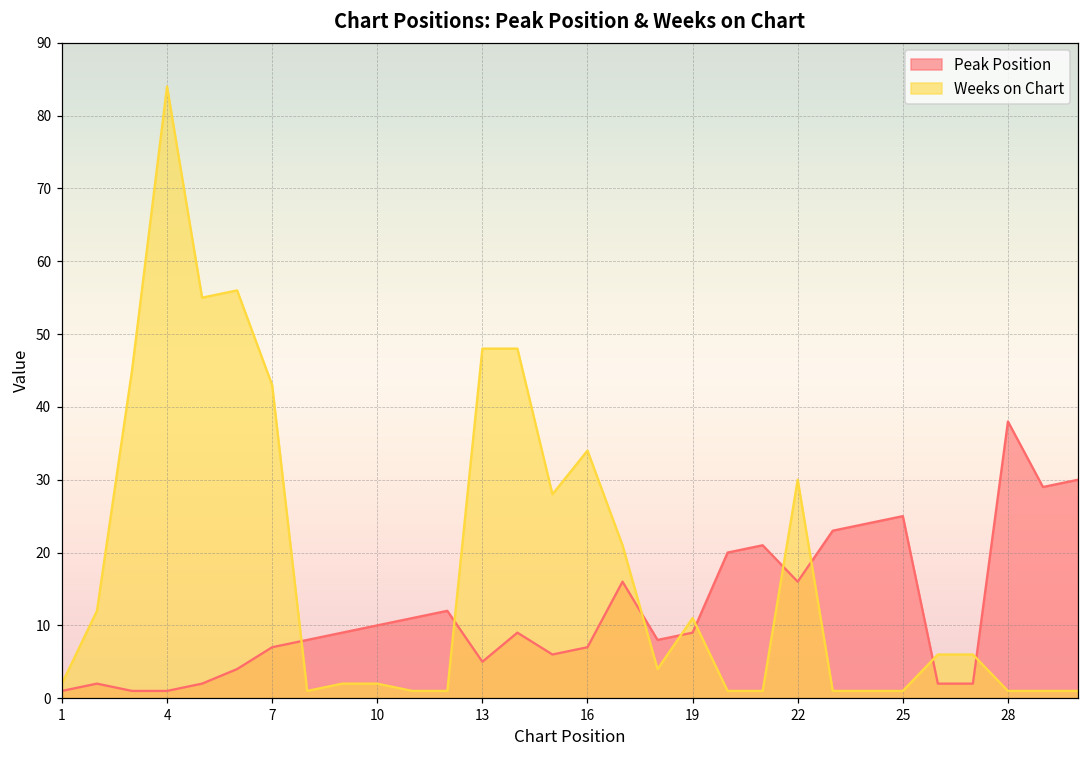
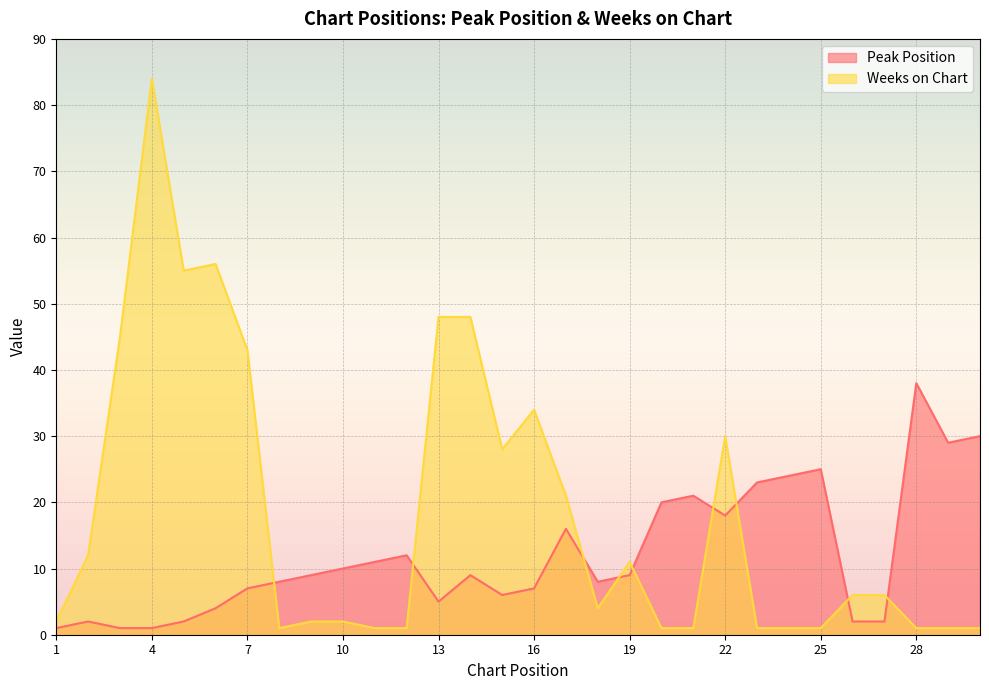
  {
    "Peak Position": {
      "1": 1,
      "4": 1,
      "7": 7,
      "10": 10,
      "13": 5,
      "16": 7,
      "19": 9,
-     "22": 16,
+     "22": 18,
      "25": 25,
      "28": 38
    },
    "Weeks on Chart": {
      "1": 2,
      "4": 84,
      "7": 43,
      "10": 2,
      "13": 48,
      "16": 34,
      "19": 11,
      "22": 30,
      "25": 1,
      "28": 1
    }
  }
